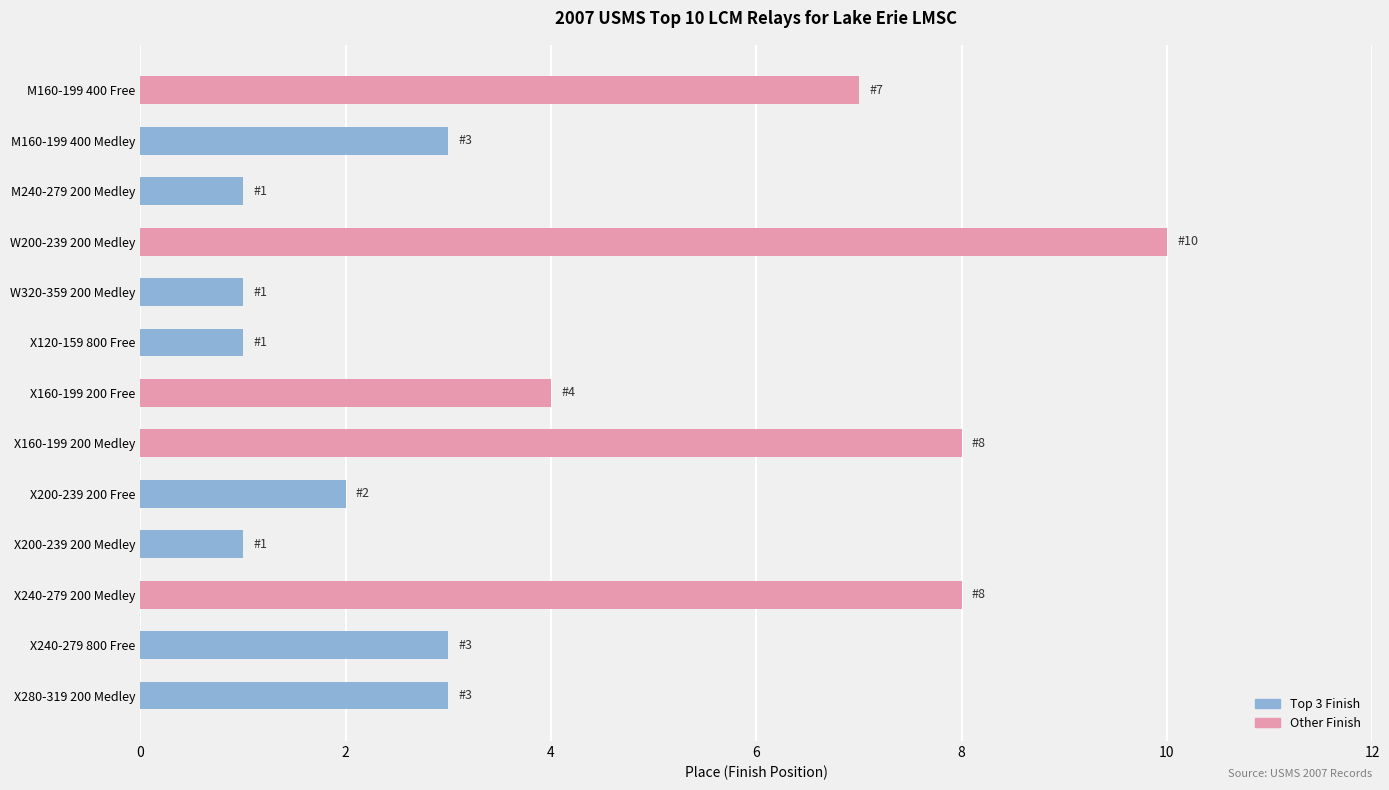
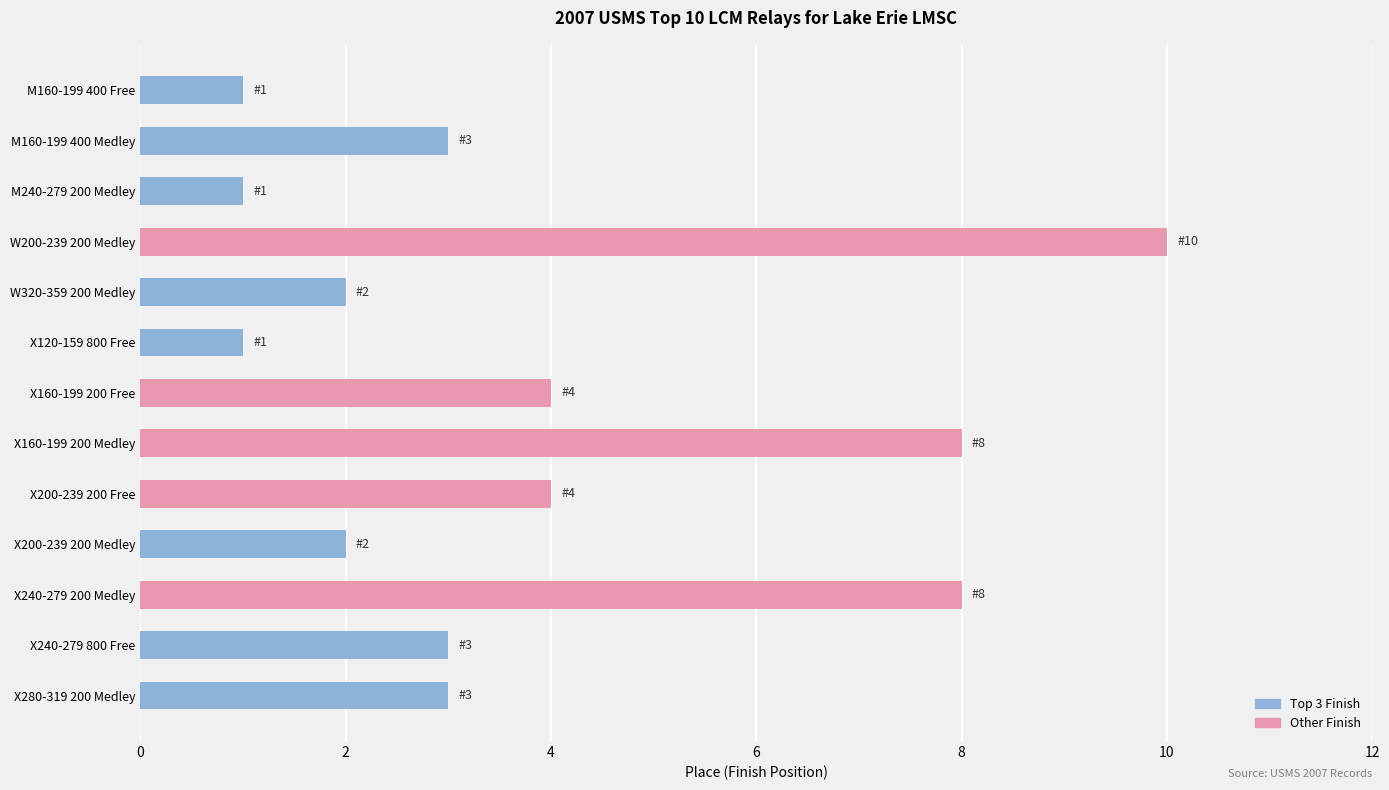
  {
-   "M160-199 400 Free": 7,
+   "M160-199 400 Free": 1,
    "M160-199 400 Medley": 3,
    "M240-279 200 Medley": 1,
    "W200-239 200 Medley": 10,
-   "W320-359 200 Medley": 1,
+   "W320-359 200 Medley": 2,
    "X120-159 800 Free": 1,
    "X160-199 200 Free": 4,
    "X160-199 200 Medley": 8,
-   "X200-239 200 Free": 2,
-   "X200-239 200 Medley": 1,
+   "X200-239 200 Free": 4,
+   "X200-239 200 Medley": 2,
    "X240-279 200 Medley": 8,
    "X240-279 800 Free": 3,
    "X280-319 200 Medley": 3
  }
